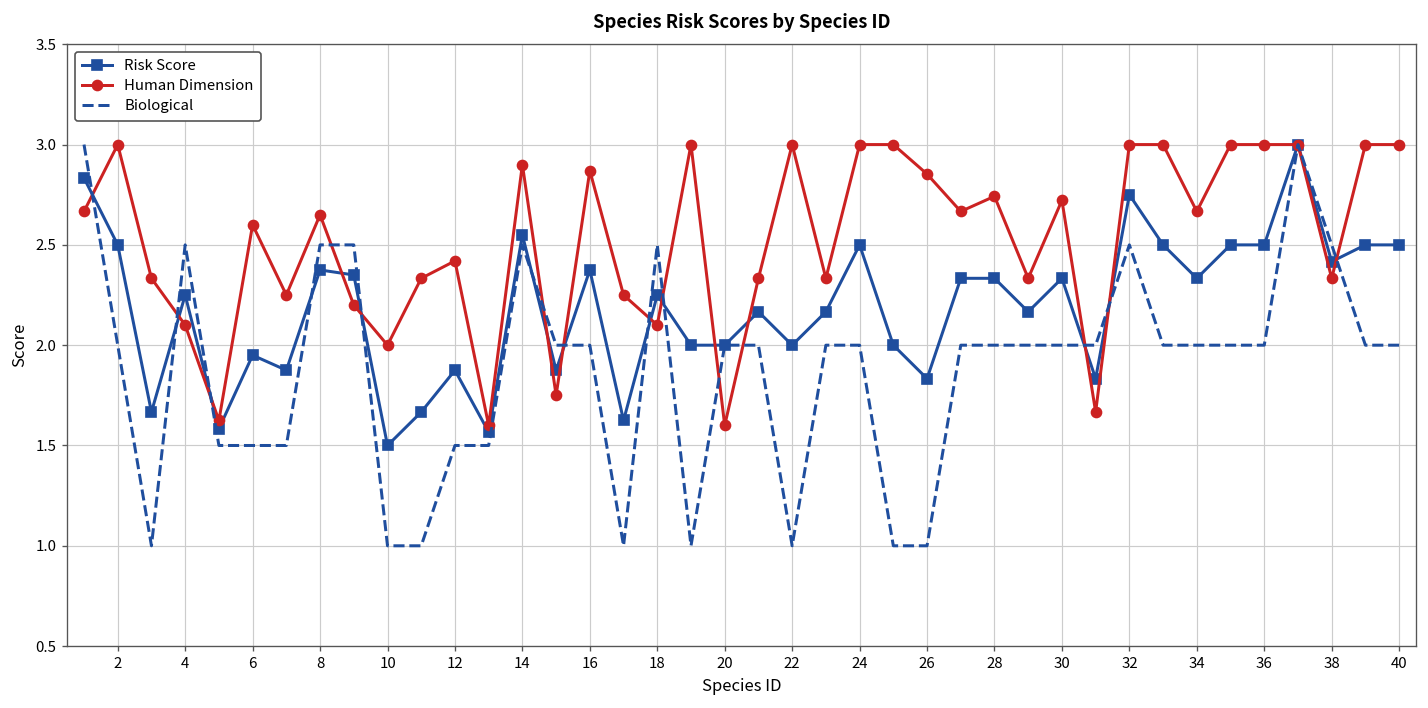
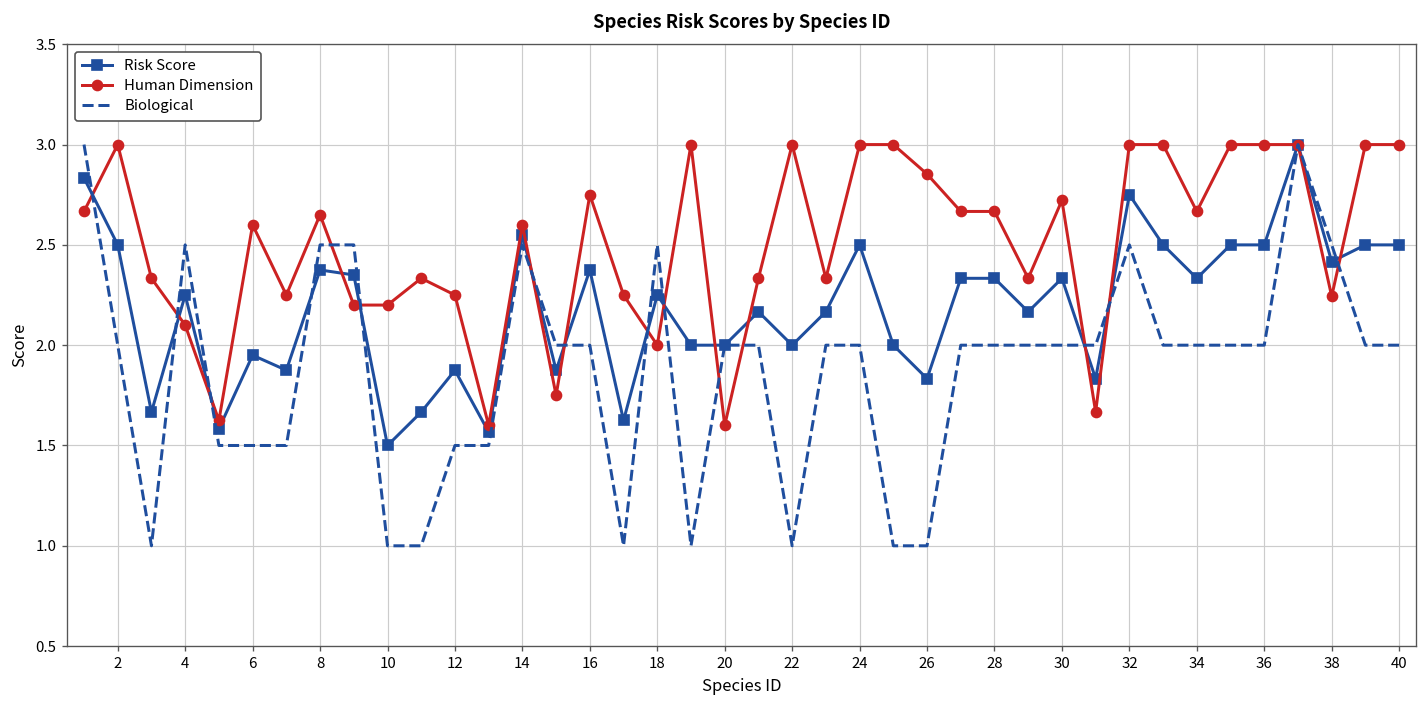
  {
    "Human Dimension": {
      "2": 3.00,
      "4": 2.10,
      "6": 2.60,
      "8": 2.65,
-     "10": 2.0,
-     "12": 2.42,
-     "14": 2.9,
-     "16": 2.87,
-     "18": 2.1,
+     "10": 2.2,
+     "12": 2.25,
+     "14": 2.6,
+     "16": 2.75,
+     "18": 2.0,
      "20": 1.60,
      "22": 3.00,
      "24": 3.00,
      "26": 2.85,
-     "28": 2.74,
+     "28": 2.67,
      "30": 2.72,
      "32": 3.00,
      "34": 2.67,
      "36": 3.00,
-     "38": 2.33,
+     "38": 2.24,
      "40": 3.00
    }
  }
